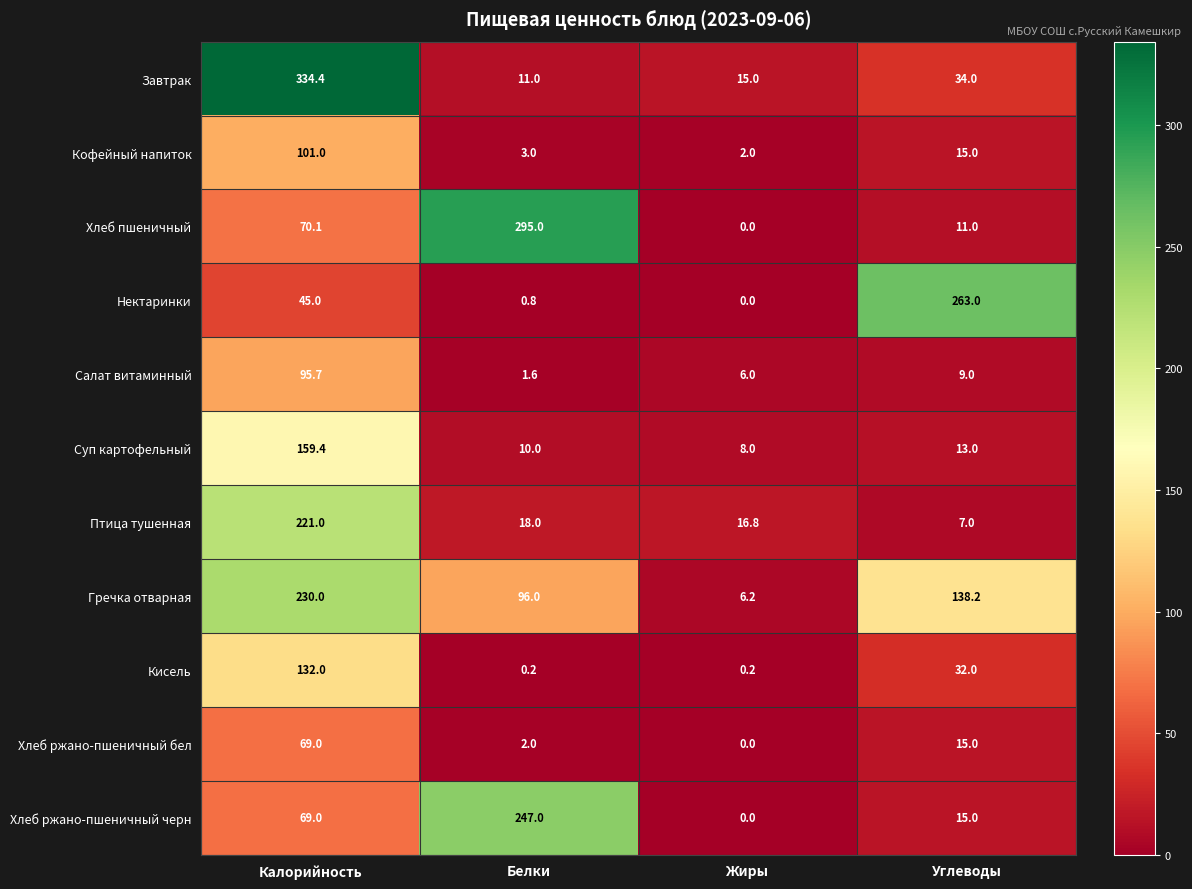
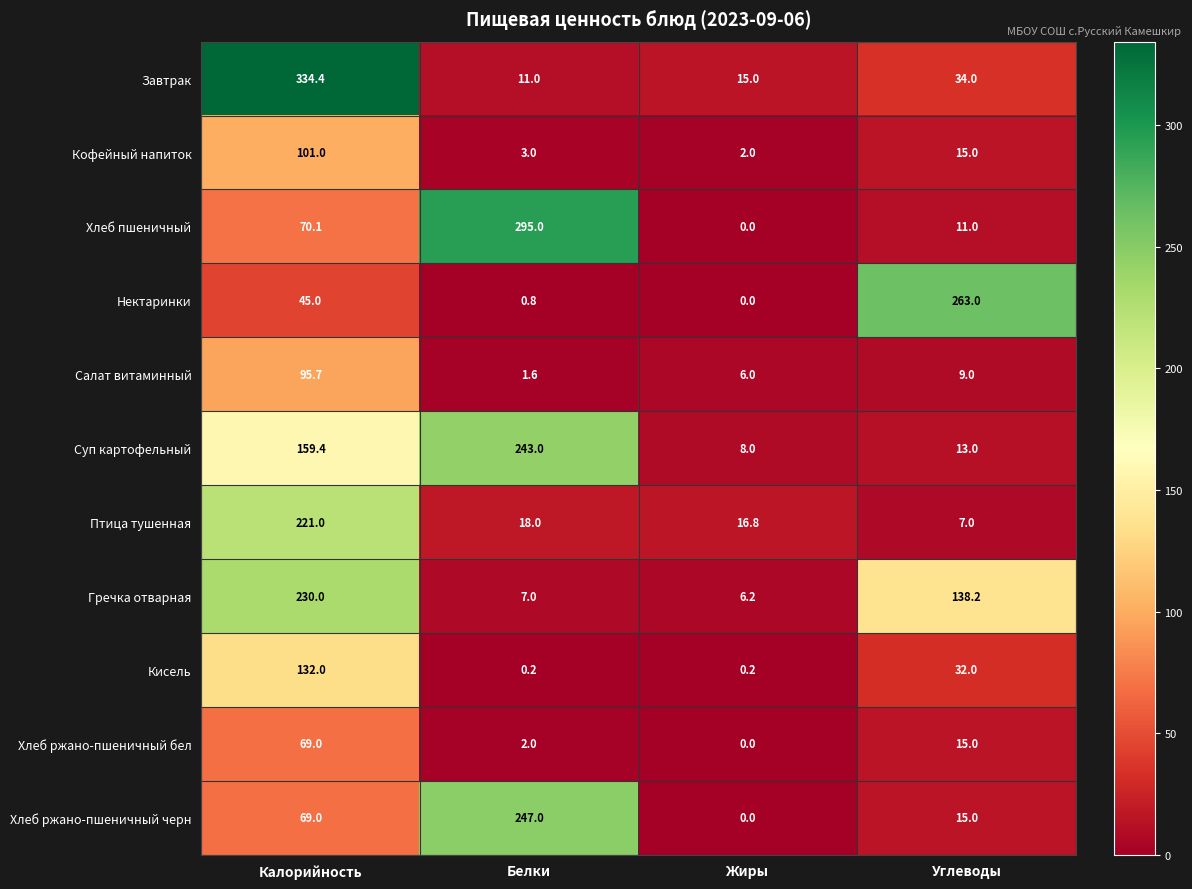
  {
    "Завтрак": {
      "Калорийность": 334.4,
      "Белки": 11.0,
      "Жиры": 15.0,
      "Углеводы": 34.0
    },
    "Кофейный напиток": {
      "Калорийность": 101.0,
      "Белки": 3.0,
      "Жиры": 2.0,
      "Углеводы": 15.0
    },
    "Хлеб пшеничный": {
      "Калорийность": 70.1,
      "Белки": 295.0,
      "Жиры": 0.0,
      "Углеводы": 11.0
    },
    "Нектаринки": {
      "Калорийность": 45.0,
      "Белки": 0.8,
      "Жиры": 0.0,
      "Углеводы": 263.0
    },
    "Салат витаминный": {
      "Калорийность": 95.7,
      "Белки": 1.6,
      "Жиры": 6.0,
      "Углеводы": 9.0
    },
    "Суп картофельный": {
      "Калорийность": 159.4,
-     "Белки": 10.0,
+     "Белки": 243.0,
      "Жиры": 8.0,
      "Углеводы": 13.0
    },
    "Птица тушенная": {
      "Калорийность": 221.0,
      "Белки": 18.0,
      "Жиры": 16.8,
      "Углеводы": 7.0
    },
    "Гречка отварная": {
      "Калорийность": 230.0,
-     "Белки": 96.0,
+     "Белки": 7.0,
      "Жиры": 6.2,
      "Углеводы": 138.2
    },
    "Кисель": {
      "Калорийность": 132.0,
      "Белки": 0.2,
      "Жиры": 0.2,
      "Углеводы": 32.0
    },
    "Хлеб ржано-пшеничный бел": {
      "Калорийность": 69.0,
      "Белки": 2.0,
      "Жиры": 0.0,
      "Углеводы": 15.0
    },
    "Хлеб ржано-пшеничный черн": {
      "Калорийность": 69.0,
      "Белки": 247.0,
      "Жиры": 0.0,
      "Углеводы": 15.0
    }
  }
